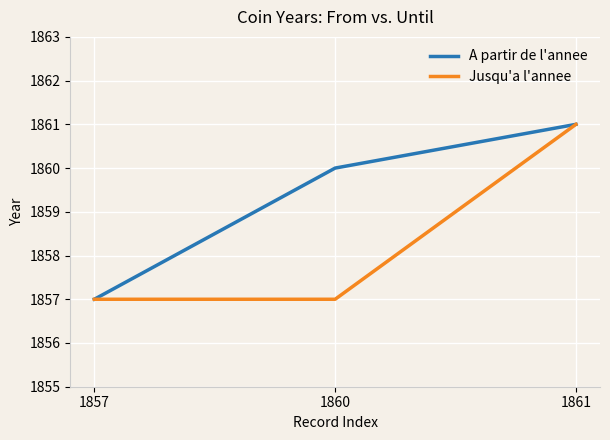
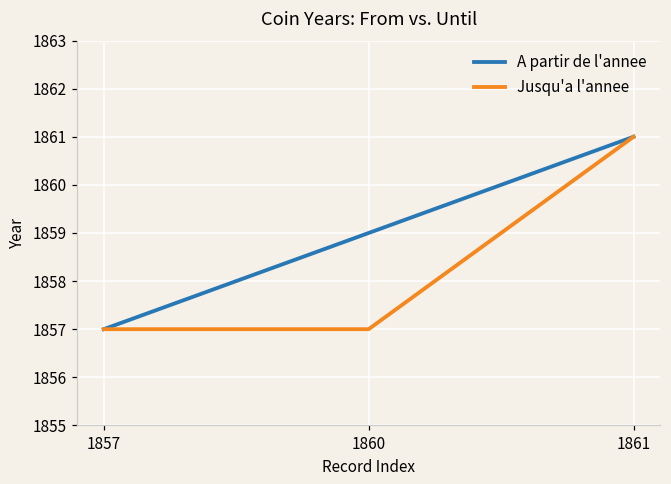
  {
    "A partir de l'annee": {
-     "1860": 1860
+     "1860": 1859
    },
    "Jusqu'a l'annee": {
      "1860": 1857
    }
  }
